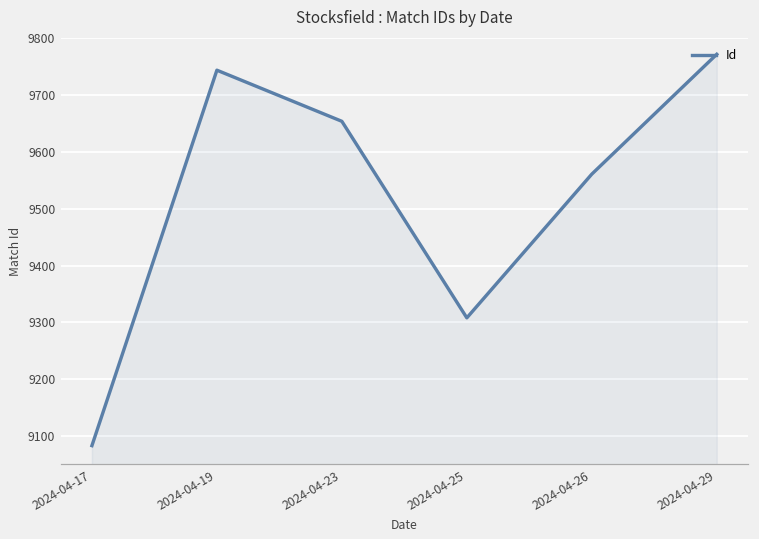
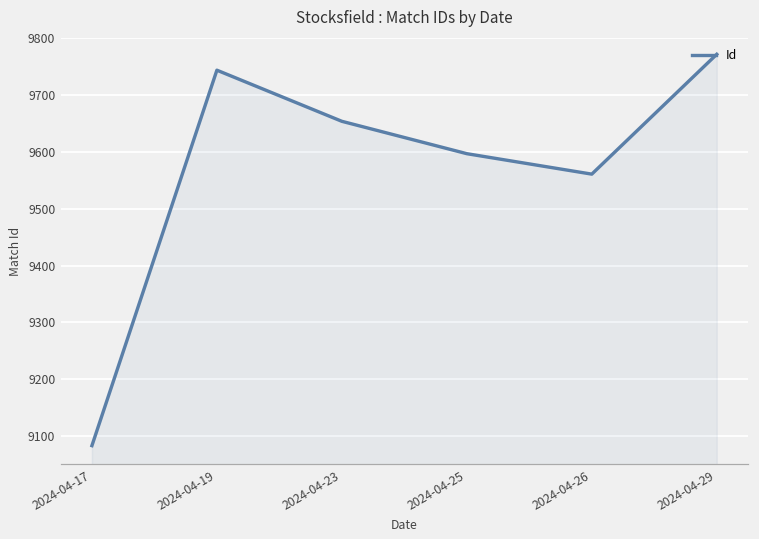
  {
    "2024-04-17": 9080,
    "2024-04-19": 9740,
    "2024-04-23": 9650,
-   "2024-04-25": 9310,
+   "2024-04-25": 9600,
    "2024-04-26": 9560,
    "2024-04-29": 9770
  }
